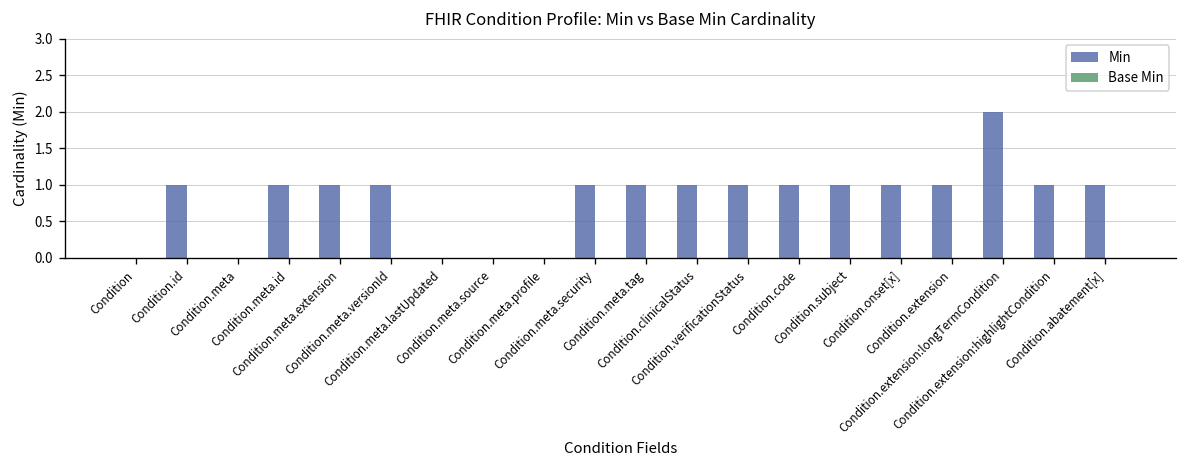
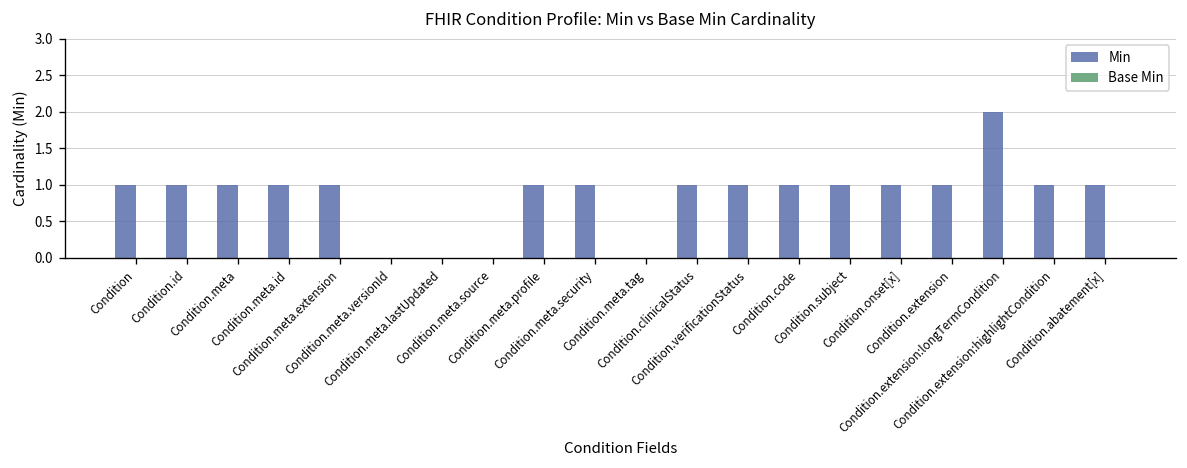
  {
    "Min": {
-     "Condition": 0,
+     "Condition": 1,
      "Condition.id": 1,
-     "Condition.meta": 0,
+     "Condition.meta": 1,
      "Condition.meta.id": 1,
      "Condition.meta.extension": 1,
-     "Condition.meta.versionId": 1,
+     "Condition.meta.versionId": 0,
      "Condition.meta.lastUpdated": 0,
      "Condition.meta.source": 0,
-     "Condition.meta.profile": 0,
+     "Condition.meta.profile": 1,
      "Condition.meta.security": 1,
-     "Condition.meta.tag": 1,
+     "Condition.meta.tag": 0,
      "Condition.clinicalStatus": 1,
      "Condition.verificationStatus": 1,
      "Condition.code": 1,
      "Condition.subject": 1,
      "Condition.onset[x]": 1,
      "Condition.extension": 1,
      "Condition.extension:longTermCondition": 2,
      "Condition.extension:highlightCondition": 1,
      "Condition.abatement[x]": 1
    },
    "Base Min": {
      "Condition": 0,
      "Condition.id": 0,
      "Condition.meta": 0,
      "Condition.meta.id": 0,
      "Condition.meta.extension": 0,
      "Condition.meta.versionId": 0,
      "Condition.meta.lastUpdated": 0,
      "Condition.meta.source": 0,
      "Condition.meta.profile": 0,
      "Condition.meta.security": 0,
      "Condition.meta.tag": 0,
      "Condition.clinicalStatus": 0,
      "Condition.verificationStatus": 0,
      "Condition.code": 0,
      "Condition.subject": 0,
      "Condition.onset[x]": 0,
      "Condition.extension": 0,
      "Condition.extension:longTermCondition": 0,
      "Condition.extension:highlightCondition": 0,
      "Condition.abatement[x]": 0
    }
  }
